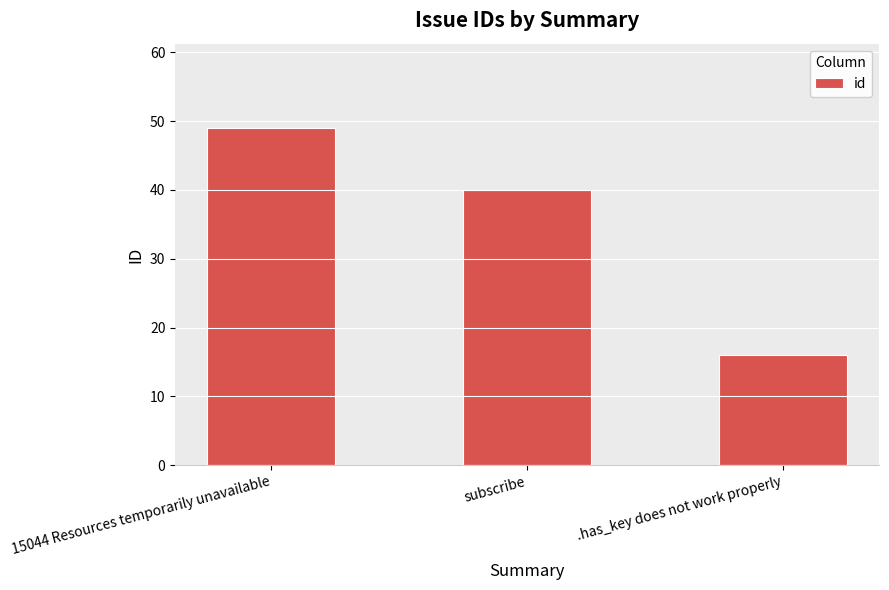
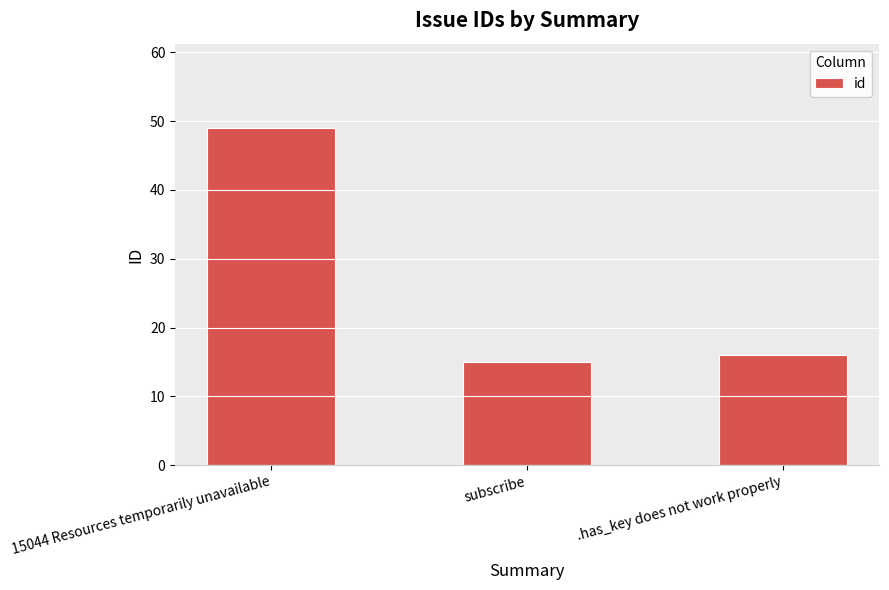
  {
    "15044 Resources temporarily unavailable": 49,
-   "subscribe": 40,
+   "subscribe": 15,
    ".has_key does not work properly": 16
  }
